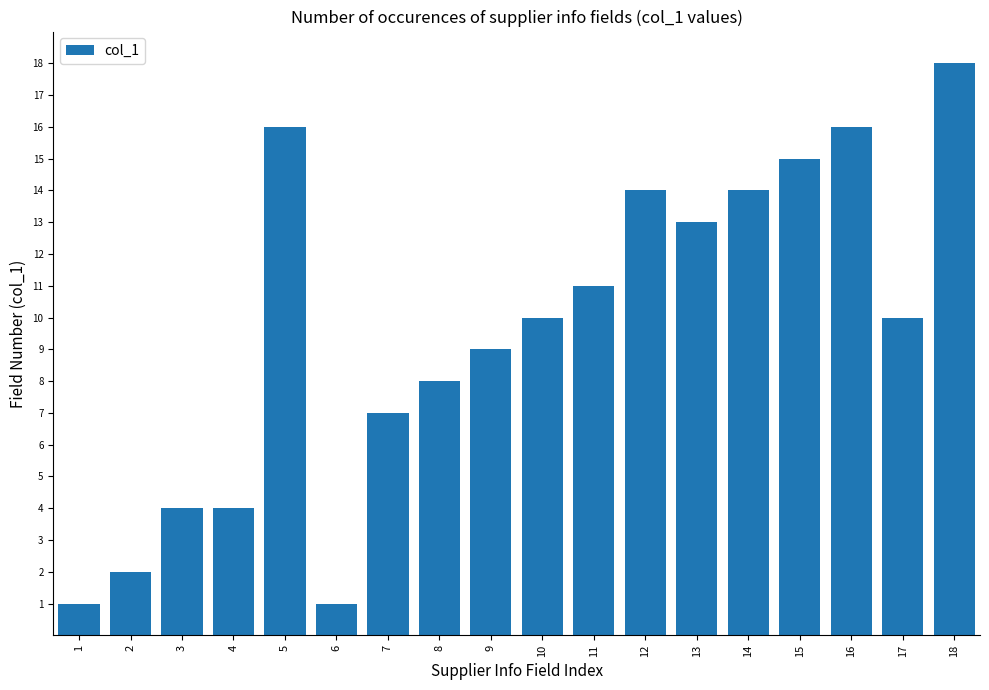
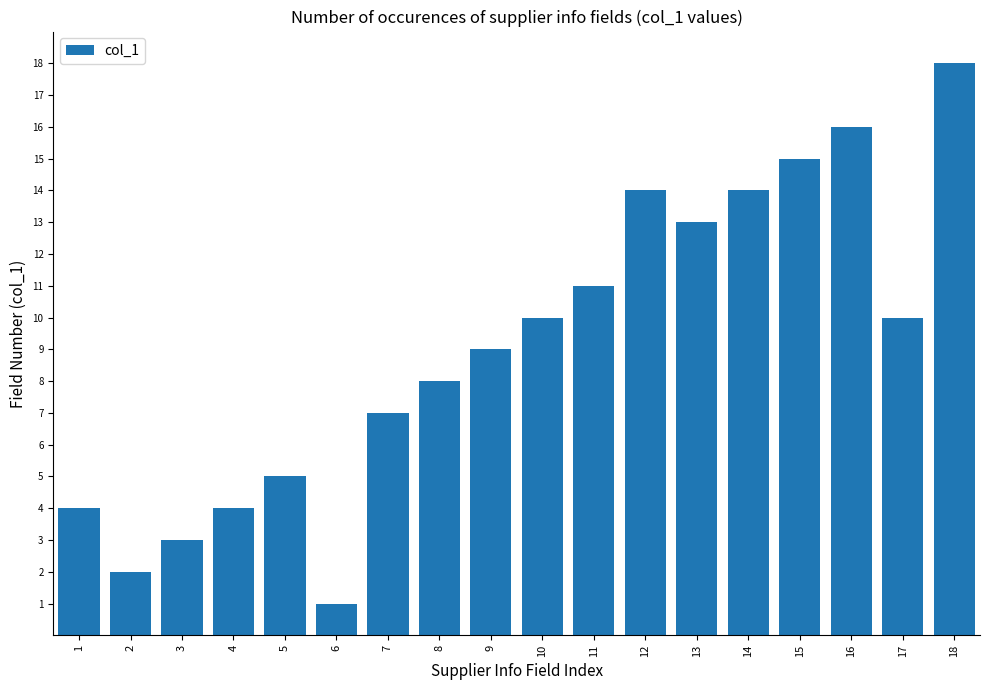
  {
-   "1": 1,
+   "1": 4,
    "2": 2,
-   "3": 4,
+   "3": 3,
    "4": 4,
-   "5": 16,
+   "5": 5,
    "6": 1,
    "7": 7,
    "8": 8,
    "9": 9,
    "10": 10,
    "11": 11,
    "12": 14,
    "13": 13,
    "14": 14,
    "15": 15,
    "16": 16,
    "17": 10,
    "18": 18
  }
